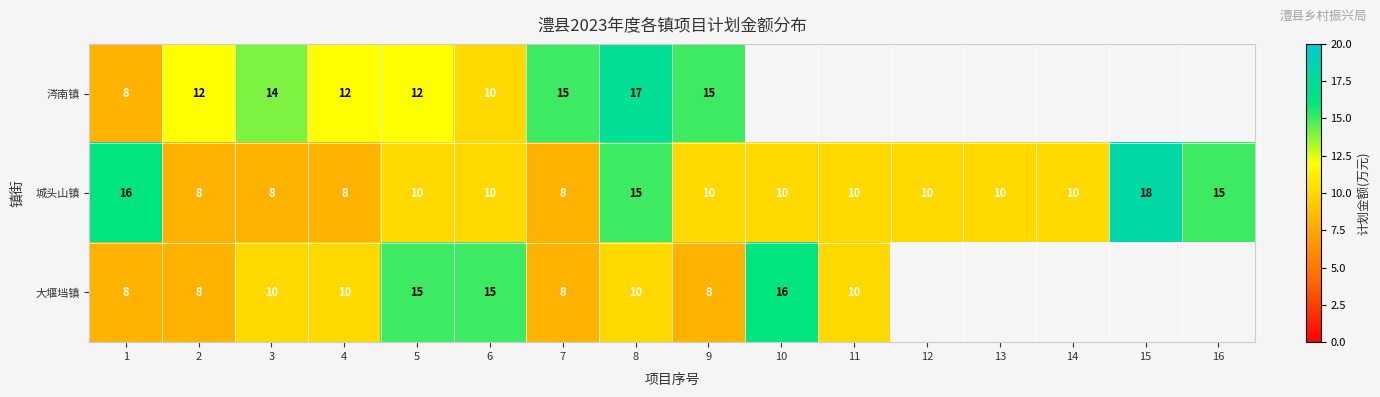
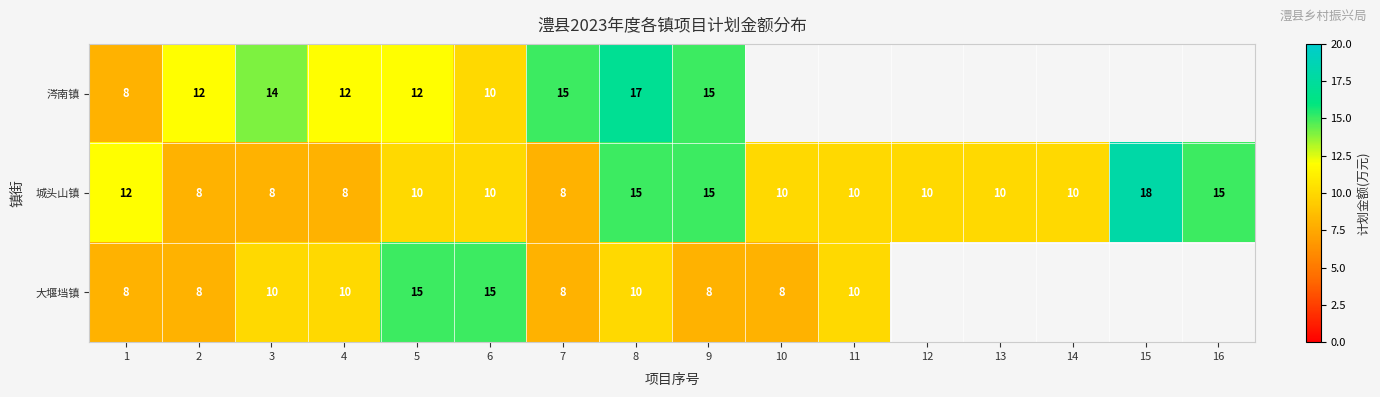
  {
    "涔南镇": {
      "1": 8,
      "2": 12,
      "3": 14,
      "4": 12,
      "5": 12,
      "6": 10,
      "7": 15,
      "8": 17,
      "9": 15
    },
    "城头山镇": {
-     "1": 16,
+     "1": 12,
      "2": 8,
      "3": 8,
      "4": 8,
      "5": 10,
      "6": 10,
      "7": 8,
      "8": 15,
-     "9": 10,
+     "9": 15,
      "10": 10,
      "11": 10,
      "12": 10,
      "13": 10,
      "14": 10,
      "15": 18,
      "16": 15
    },
    "大堰垱镇": {
      "1": 8,
      "2": 8,
      "3": 10,
      "4": 10,
      "5": 15,
      "6": 15,
      "7": 8,
      "8": 10,
      "9": 8,
-     "10": 16,
+     "10": 8,
      "11": 10
    }
  }
